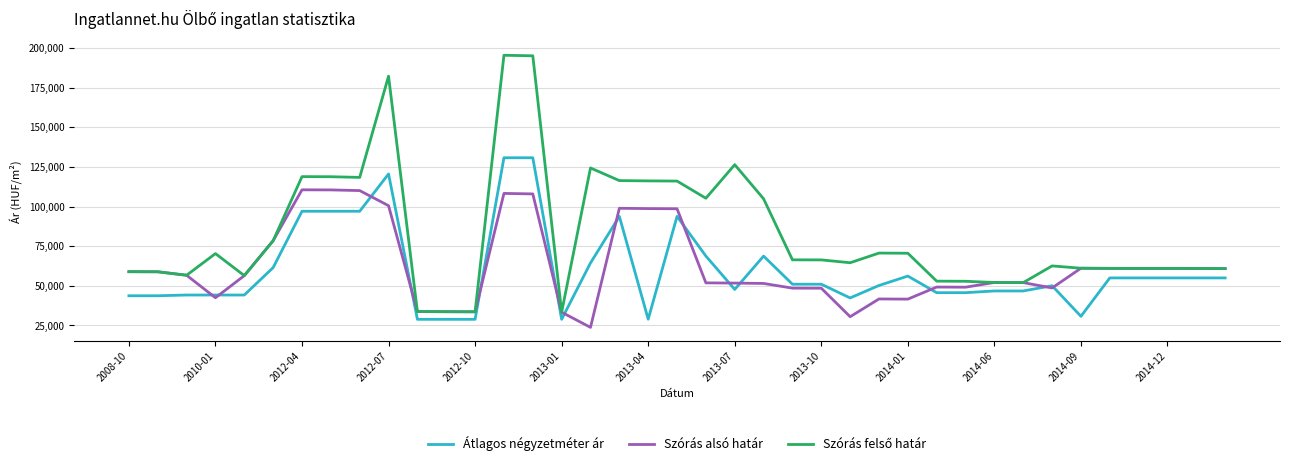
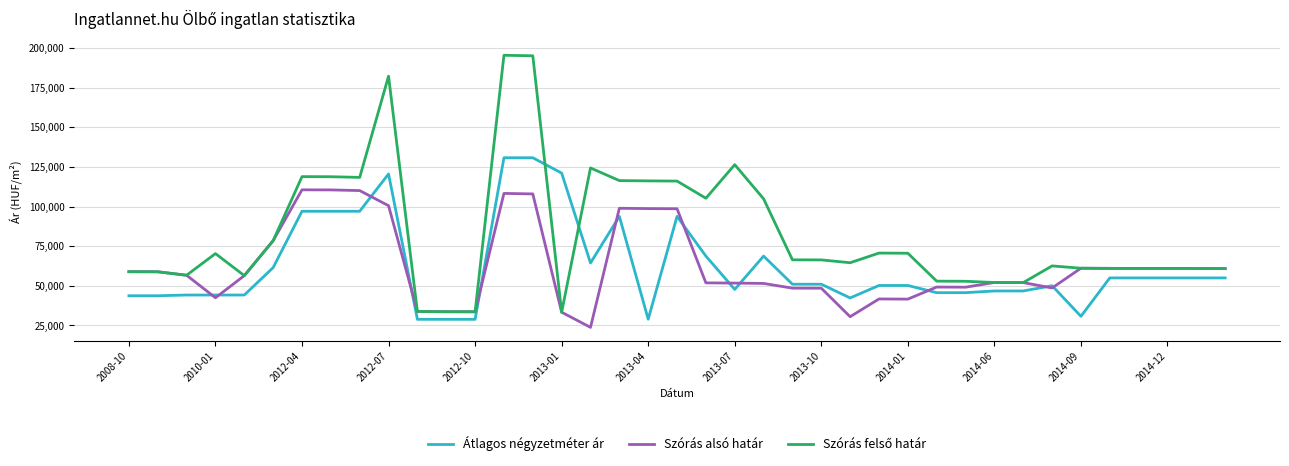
  {
    "Átlagos négyzetméter ár": {
      "2008-10": "44,000",
      "2010-01": "44,000",
      "2012-04": "97,000",
      "2012-07": "121,000",
      "2012-10": "29,000",
-     "2013-01": "29,000",
+     "2013-01": "121,000",
      "2013-04": "29,000",
      "2013-07": "48,000",
      "2013-10": "51,000",
-     "2014-01": "56,000",
+     "2014-01": "50,000",
      "2014-06": "47,000",
      "2014-09": "31,000",
      "2014-12": "55,000"
    },
    "Szórás alsó határ": {
      "2010-01": "42,000",
      "2012-04": "111,000",
      "2012-07": "101,000",
      "2013-04": "99,000",
      "2013-07": "52,000",
      "2013-10": "49,000",
      "2014-01": "42,000"
    },
    "Szórás felső határ": {
      "2010-01": "70,000",
      "2012-04": "119,000",
      "2012-07": "182,000",
      "2013-04": "116,000",
      "2013-07": "126,000",
      "2013-10": "66,000",
      "2014-01": "71,000"
    }
  }
